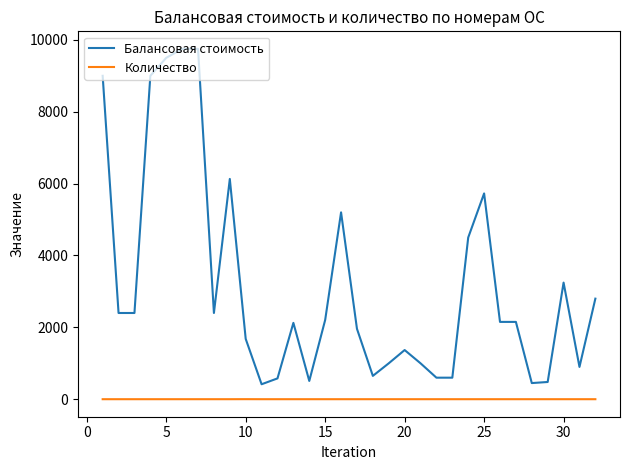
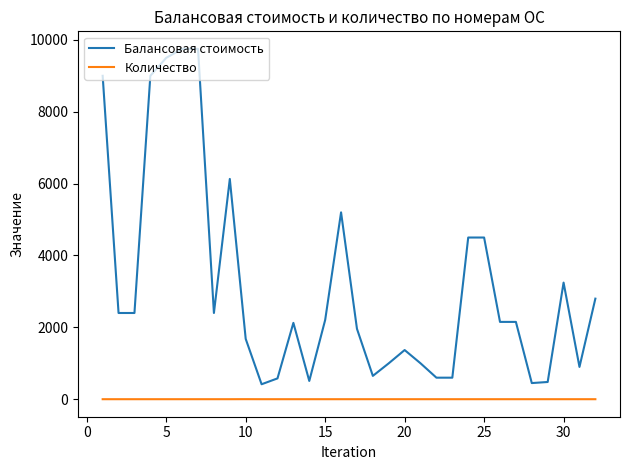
  {
    "Балансовая стоимость": {
      "10": 1700,
      "15": 2200,
      "20": 1400,
-     "25": 5700,
+     "25": 4500,
      "30": 3200
    },
    "Количество": {
      "5": 0,
      "10": 0,
      "15": 0,
      "20": 0,
      "25": 0,
      "30": 0
    }
  }
